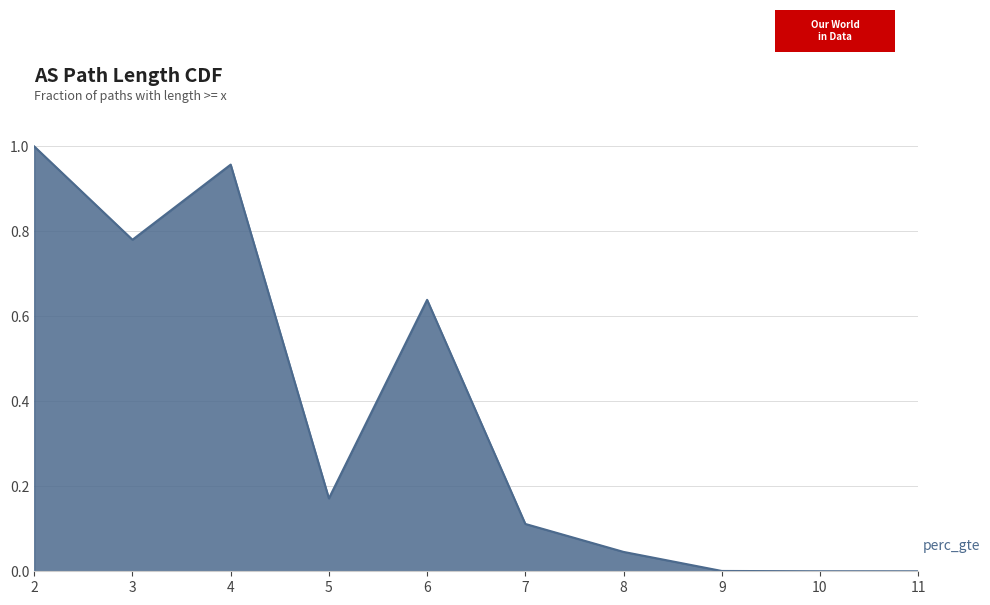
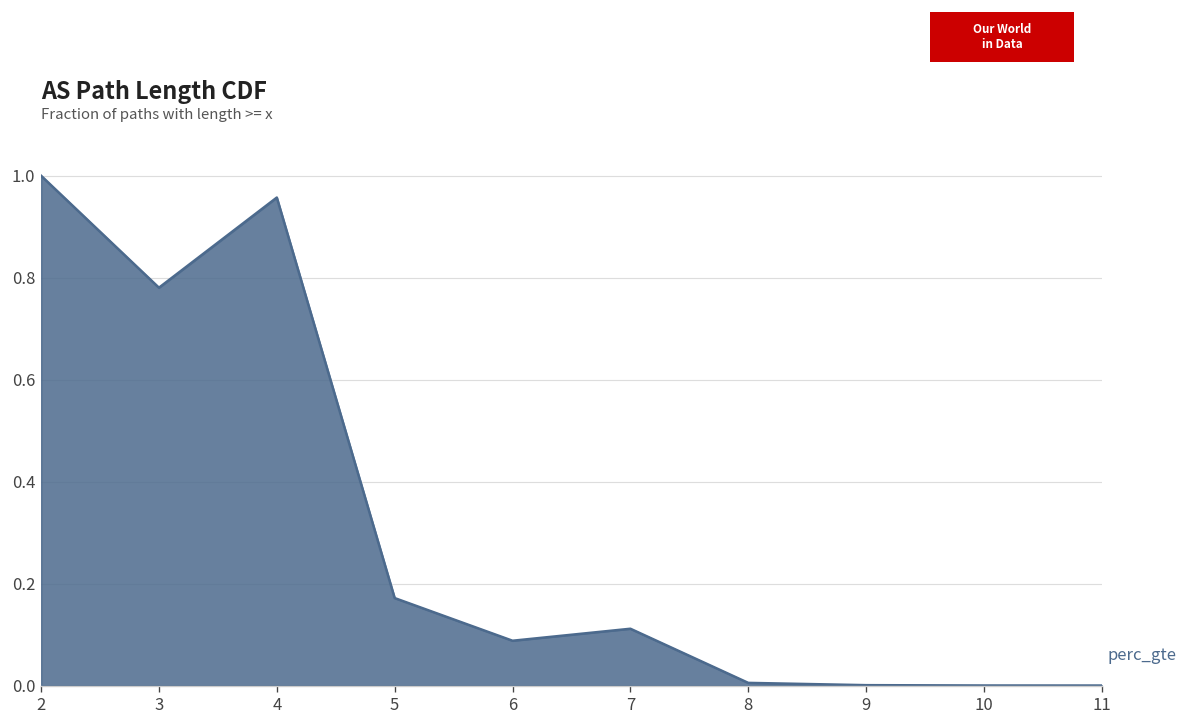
  {
    "2": 1.00,
    "3": 0.78,
    "4": 0.96,
    "5": 0.17,
-   "6": 0.64,
+   "6": 0.09,
    "7": 0.11,
-   "8": 0.05,
+   "8": 0.01,
    "9": 0.00,
    "10": 0.00,
    "11": 0.00
  }
